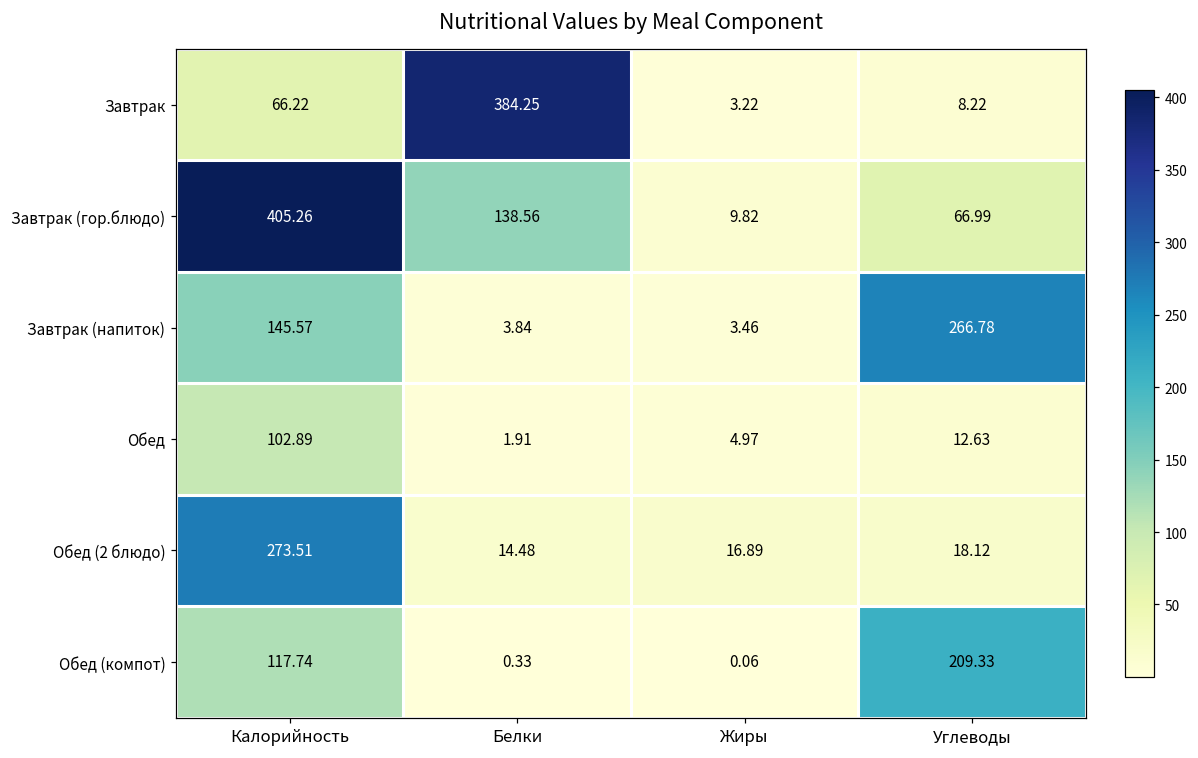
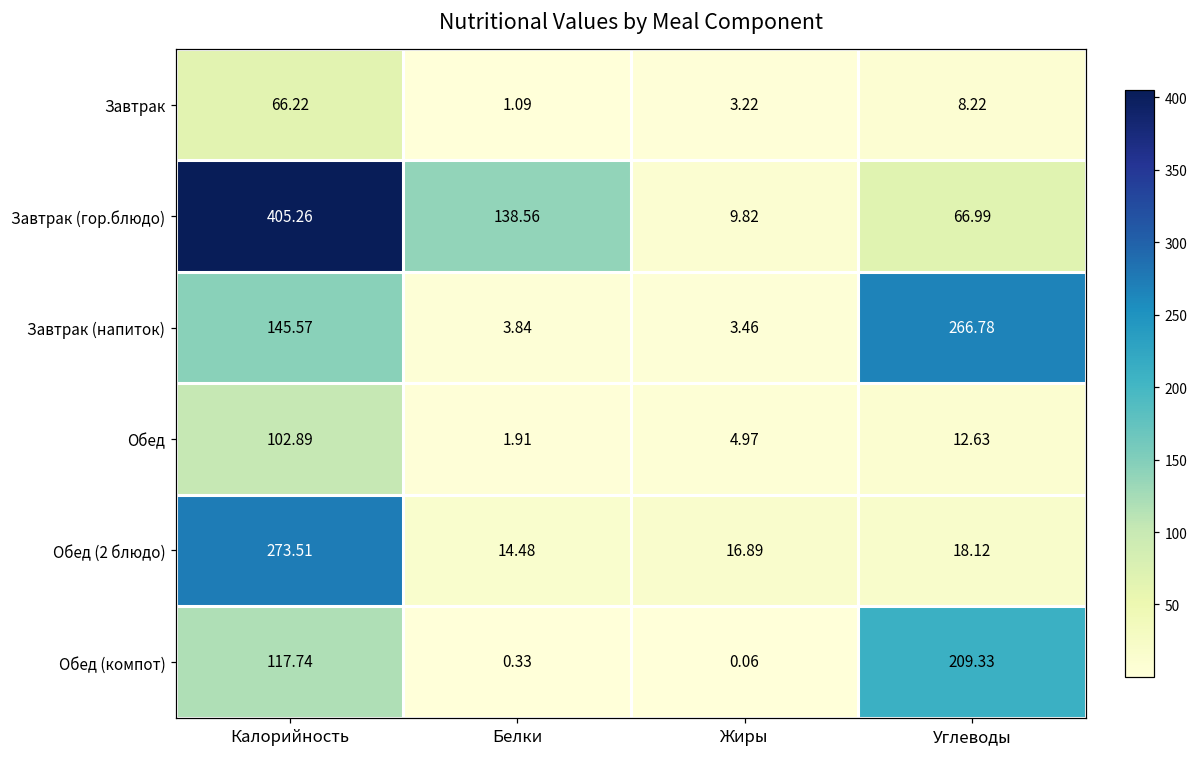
  {
    "Завтрак": {
      "Калорийность": 66.22,
-     "Белки": 384.25,
+     "Белки": 1.09,
      "Жиры": 3.22,
      "Углеводы": 8.22
    },
    "Завтрак (гор.блюдо)": {
      "Калорийность": 405.26,
      "Белки": 138.56,
      "Жиры": 9.82,
      "Углеводы": 66.99
    },
    "Завтрак (напиток)": {
      "Калорийность": 145.57,
      "Белки": 3.84,
      "Жиры": 3.46,
      "Углеводы": 266.78
    },
    "Обед": {
      "Калорийность": 102.89,
      "Белки": 1.91,
      "Жиры": 4.97,
      "Углеводы": 12.63
    },
    "Обед (2 блюдо)": {
      "Калорийность": 273.51,
      "Белки": 14.48,
      "Жиры": 16.89,
      "Углеводы": 18.12
    },
    "Обед (компот)": {
      "Калорийность": 117.74,
      "Белки": 0.33,
      "Жиры": 0.06,
      "Углеводы": 209.33
    }
  }
